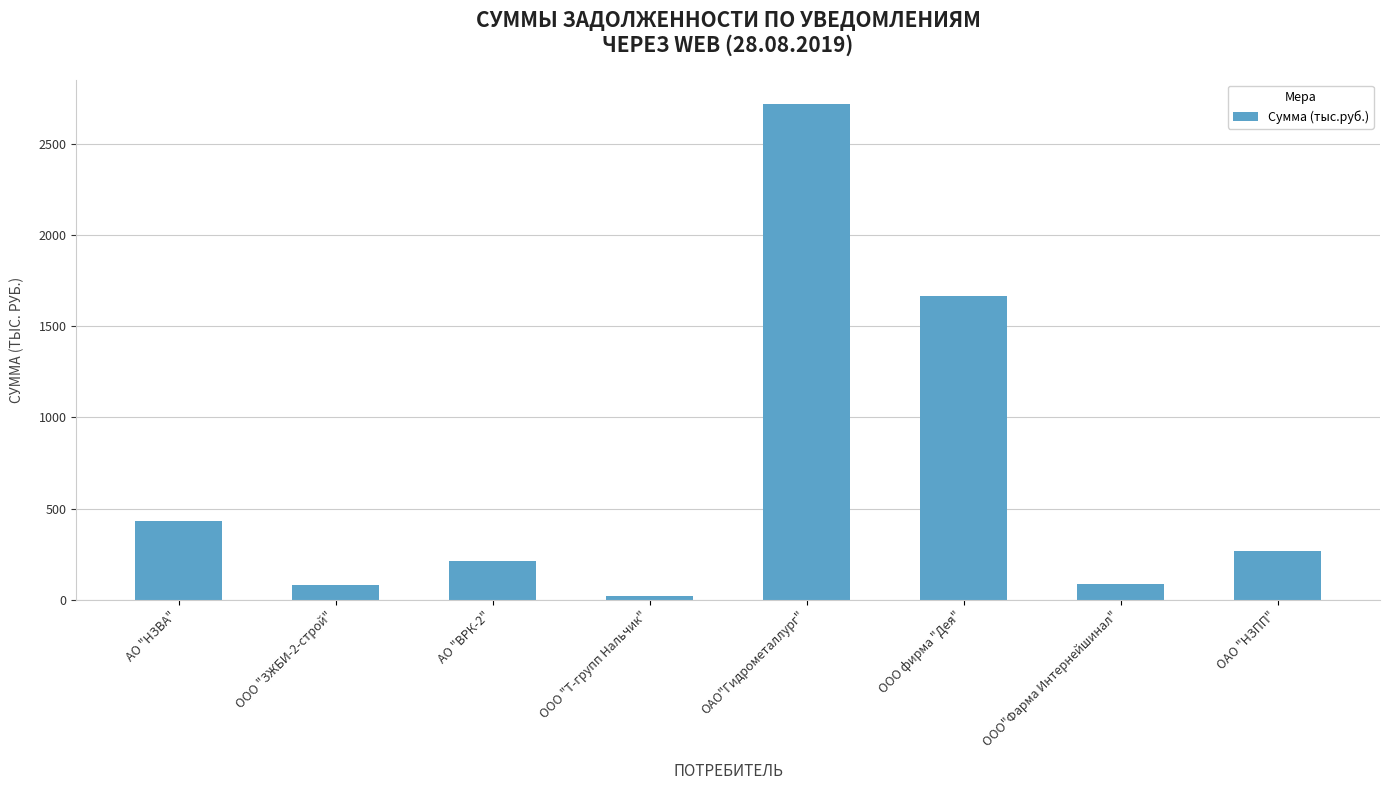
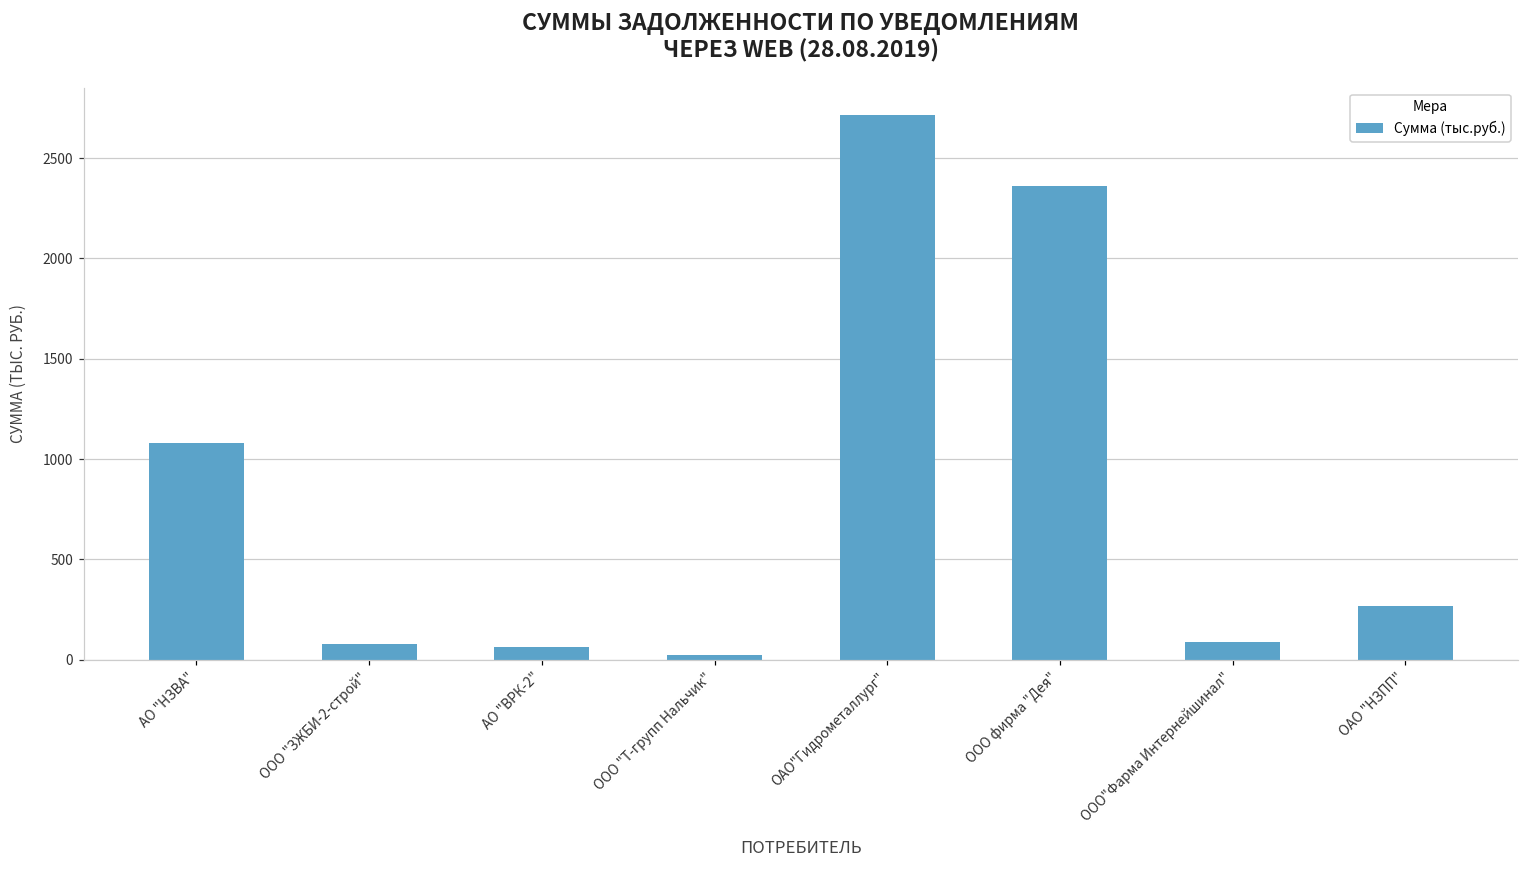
  {
-   "АО \"НЗВА\"": 430,
+   "АО \"НЗВА\"": 1080,
    "ООО \"ЗЖБИ-2-строй\"": 80,
-   "АО \"ВРК-2\"": 210,
+   "АО \"ВРК-2\"": 60,
    "ООО \"Т-групп Нальчик\"": 20,
    "ОАО\"Гидрометаллург\"": 2720,
-   "ООО фирма \"Дея\"": 1660,
+   "ООО фирма \"Дея\"": 2360,
    "ООО\"Фарма Интернейшинал\"": 90,
    "ОАО \"НЗПП\"": 270
  }
